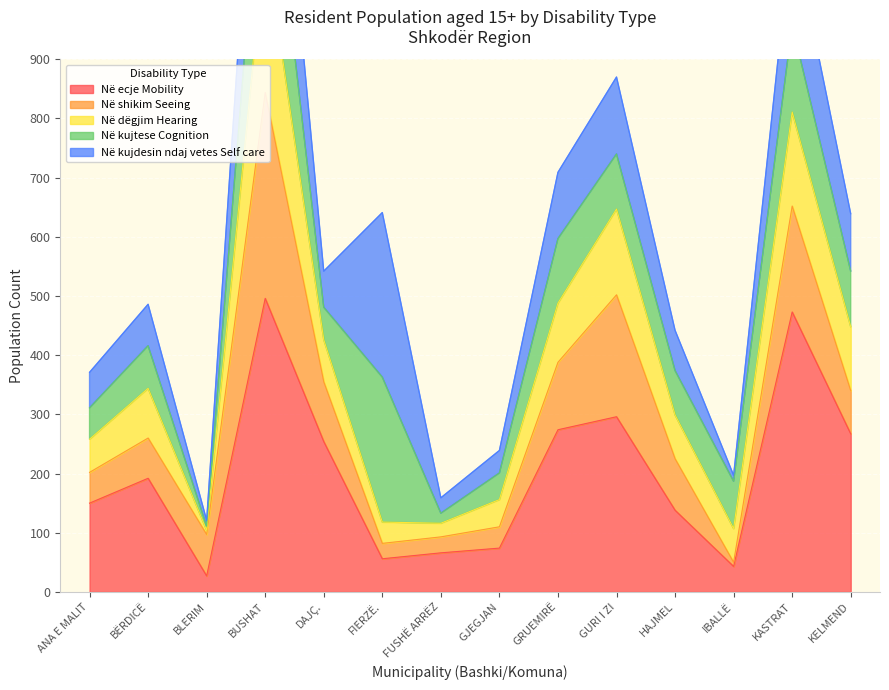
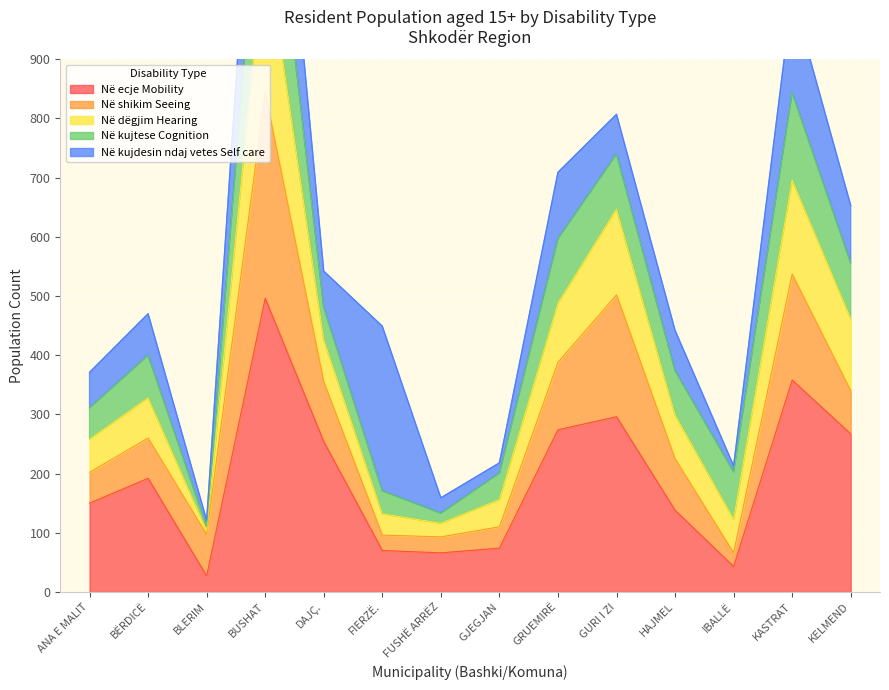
  {
    "Në ecje Mobility": {
      "ANA E MALIT": 150,
      "BËRDICË": 190,
      "BLERIM": 30,
      "BUSHAT": 500,
      "DAJÇ.": 250,
-     "FIERZË.": 60,
+     "FIERZË.": 70,
      "FUSHË ARRËZ": 70,
      "GJEGJAN": 70,
      "GRUEMIRË": 270,
      "GURI I ZI": 300,
      "HAJMEL": 140,
      "IBALLË": 40,
-     "KASTRAT": 470,
+     "KASTRAT": 360,
      "KELMEND": 270
    },
    "Në shikim Seeing": {
      "ANA E MALIT": 50,
      "BËRDICË": 70,
      "BLERIM": 70,
      "DAJÇ.": 100,
      "FIERZË.": 30,
      "FUSHË ARRËZ": 30,
      "GJEGJAN": 40,
      "GRUEMIRË": 110,
      "GURI I ZI": 210,
      "HAJMEL": 90,
-     "IBALLË": 10,
+     "IBALLË": 20,
      "KASTRAT": 180,
      "KELMEND": 70
    },
    "Në dëgjim Hearing": {
      "ANA E MALIT": 60,
-     "BËRDICË": 80,
+     "BËRDICË": 70,
      "BLERIM": 10,
      "DAJÇ.": 70,
      "FIERZË.": 40,
      "FUSHË ARRËZ": 20,
      "GJEGJAN": 50,
      "GRUEMIRË": 100,
      "GURI I ZI": 150,
      "HAJMEL": 70,
      "IBALLË": 60,
      "KASTRAT": 160,
-     "KELMEND": 110
+     "KELMEND": 120
    },
    "Në kujtese Cognition": {
      "ANA E MALIT": 50,
      "BËRDICË": 70,
      "BLERIM": 10,
      "DAJÇ.": 60,
-     "FIERZË.": 250,
+     "FIERZË.": 40,
      "FUSHË ARRËZ": 20,
      "GJEGJAN": 50,
      "GRUEMIRË": 110,
      "GURI I ZI": 90,
      "HAJMEL": 80,
      "IBALLË": 80,
      "KELMEND": 90
    },
    "Në kujdesin ndaj vetes Self care": {
      "ANA E MALIT": 60,
      "BËRDICË": 70,
      "BLERIM": 10,
      "DAJÇ.": 60,
      "FIERZË.": 280,
      "FUSHË ARRËZ": 30,
-     "GJEGJAN": 40,
+     "GJEGJAN": 20,
      "GRUEMIRË": 110,
-     "GURI I ZI": 130,
+     "GURI I ZI": 70,
      "HAJMEL": 70,
      "IBALLË": 10,
      "KELMEND": 100
    }
  }
